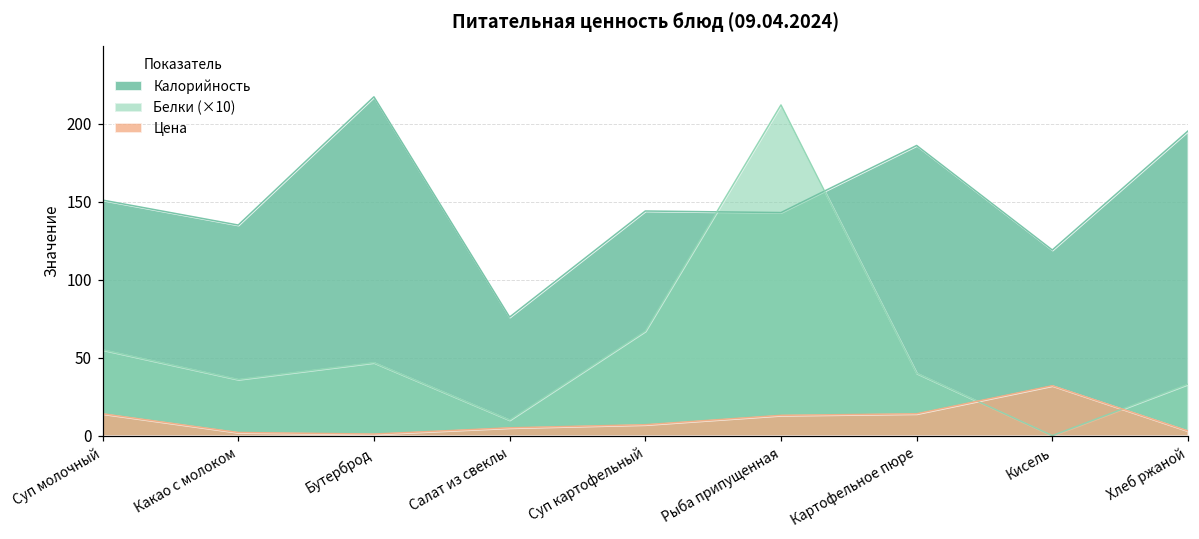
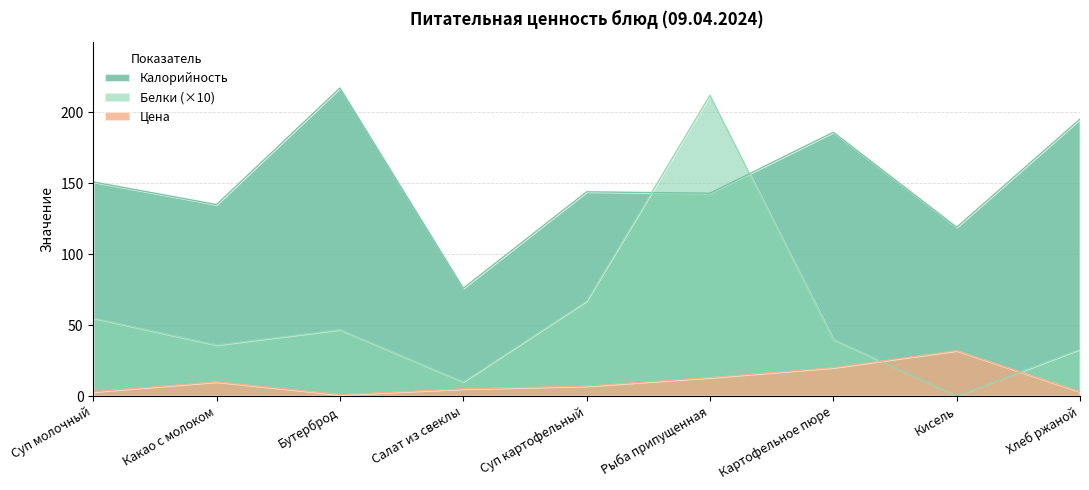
  {
    "Цена": {
-     "Суп молочный": 14,
-     "Какао с молоком": 2,
+     "Суп молочный": 3,
+     "Какао с молоком": 10,
      "Бутерброд": 1,
      "Салат из свеклы": 5,
      "Суп картофельный": 7,
      "Рыба припущенная": 13,
-     "Картофельное пюре": 14,
+     "Картофельное пюре": 20,
      "Кисель": 32,
      "Хлеб ржаной": 3
    }
  }
